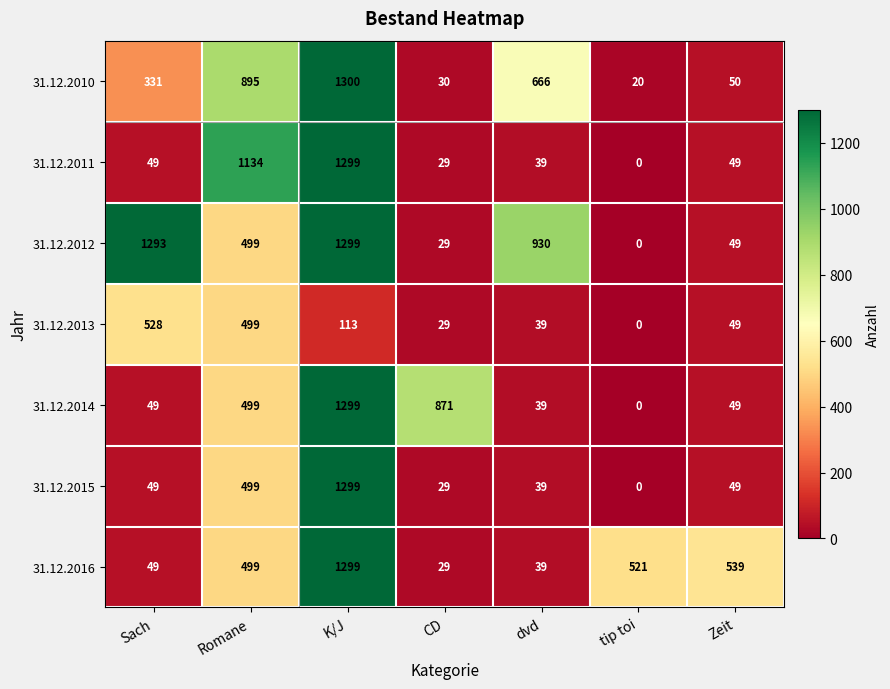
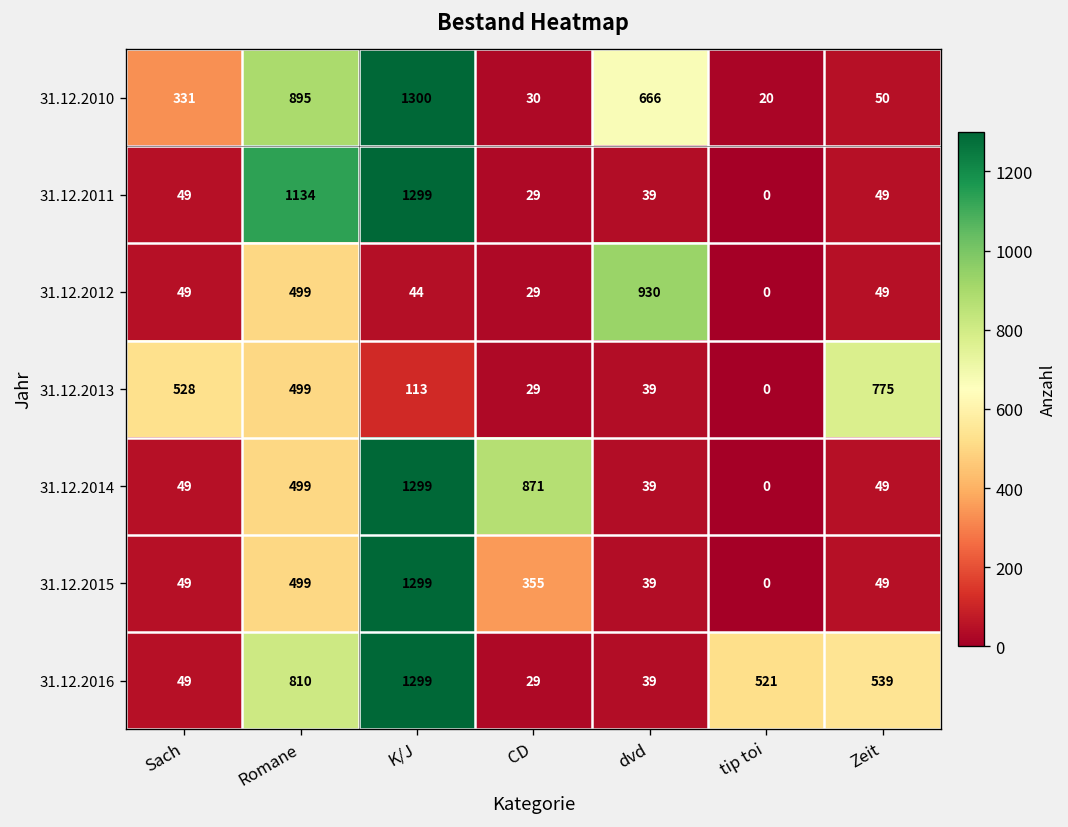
  {
    "31.12.2010": {
      "Sach": 331,
      "Romane": 895,
      "K/J": 1300,
      "CD": 30,
      "dvd": 666,
      "tip toi": 20,
      "Zeit": 50
    },
    "31.12.2011": {
      "Sach": 49,
      "Romane": 1134,
      "K/J": 1299,
      "CD": 29,
      "dvd": 39,
      "tip toi": 0,
      "Zeit": 49
    },
    "31.12.2012": {
-     "Sach": 1293,
+     "Sach": 49,
      "Romane": 499,
-     "K/J": 1299,
+     "K/J": 44,
      "CD": 29,
      "dvd": 930,
      "tip toi": 0,
      "Zeit": 49
    },
    "31.12.2013": {
      "Sach": 528,
      "Romane": 499,
      "K/J": 113,
      "CD": 29,
      "dvd": 39,
      "tip toi": 0,
-     "Zeit": 49
+     "Zeit": 775
    },
    "31.12.2014": {
      "Sach": 49,
      "Romane": 499,
      "K/J": 1299,
      "CD": 871,
      "dvd": 39,
      "tip toi": 0,
      "Zeit": 49
    },
    "31.12.2015": {
      "Sach": 49,
      "Romane": 499,
      "K/J": 1299,
-     "CD": 29,
+     "CD": 355,
      "dvd": 39,
      "tip toi": 0,
      "Zeit": 49
    },
    "31.12.2016": {
      "Sach": 49,
-     "Romane": 499,
+     "Romane": 810,
      "K/J": 1299,
      "CD": 29,
      "dvd": 39,
      "tip toi": 521,
      "Zeit": 539
    }
  }
